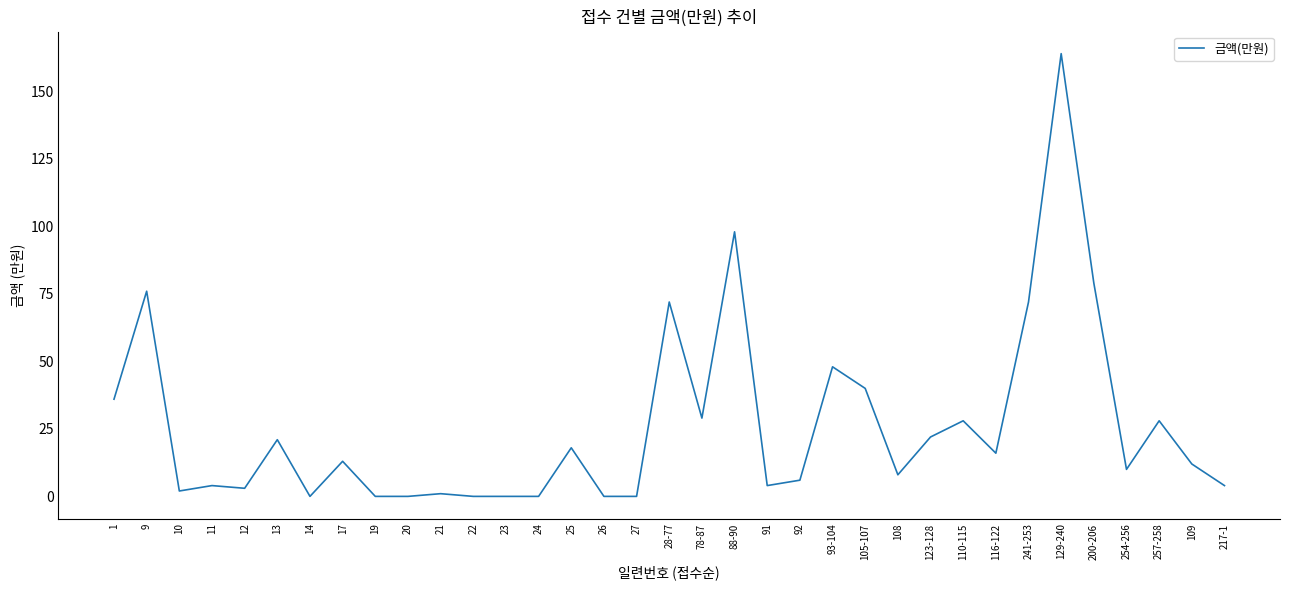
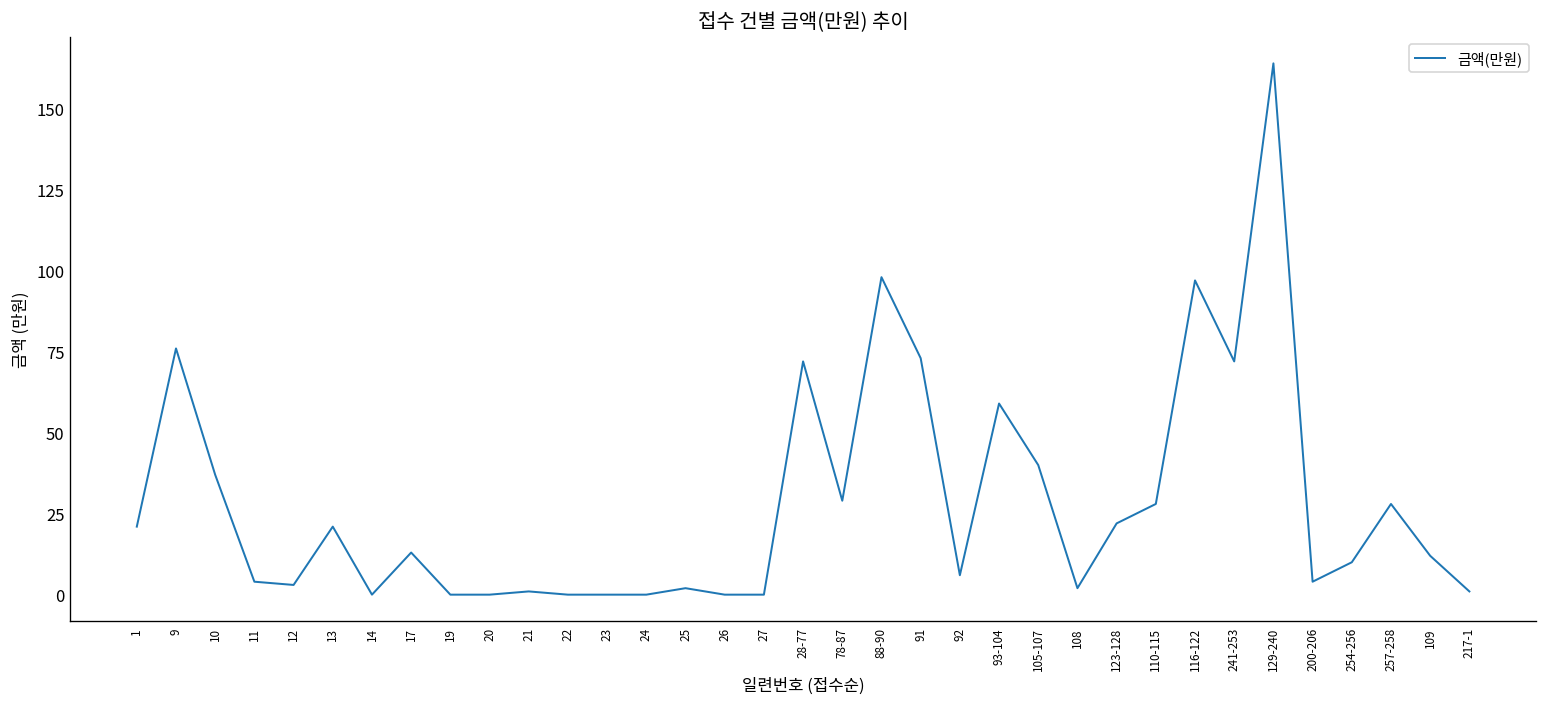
  {
-   "1": 36,
+   "1": 21,
    "9": 76,
-   "10": 2,
+   "10": 37,
    "11": 4,
    "12": 3,
    "13": 21,
    "14": 0,
    "17": 13,
    "19": 0,
    "20": 0,
    "21": 1,
    "22": 0,
    "23": 0,
    "24": 0,
-   "25": 18,
+   "25": 2,
    "26": 0,
    "27": 0,
    "28-77": 72,
    "78-87": 29,
    "88-90": 98,
-   "91": 4,
+   "91": 73,
    "92": 6,
-   "93-104": 48,
+   "93-104": 59,
    "105-107": 40,
-   "108": 8,
+   "108": 2,
    "123-128": 22,
    "110-115": 28,
-   "116-122": 16,
+   "116-122": 97,
    "241-253": 72,
    "129-240": 164,
-   "200-206": 79,
+   "200-206": 4,
    "254-256": 10,
    "257-258": 28,
    "109": 12,
-   "217-1": 4
+   "217-1": 1
  }
